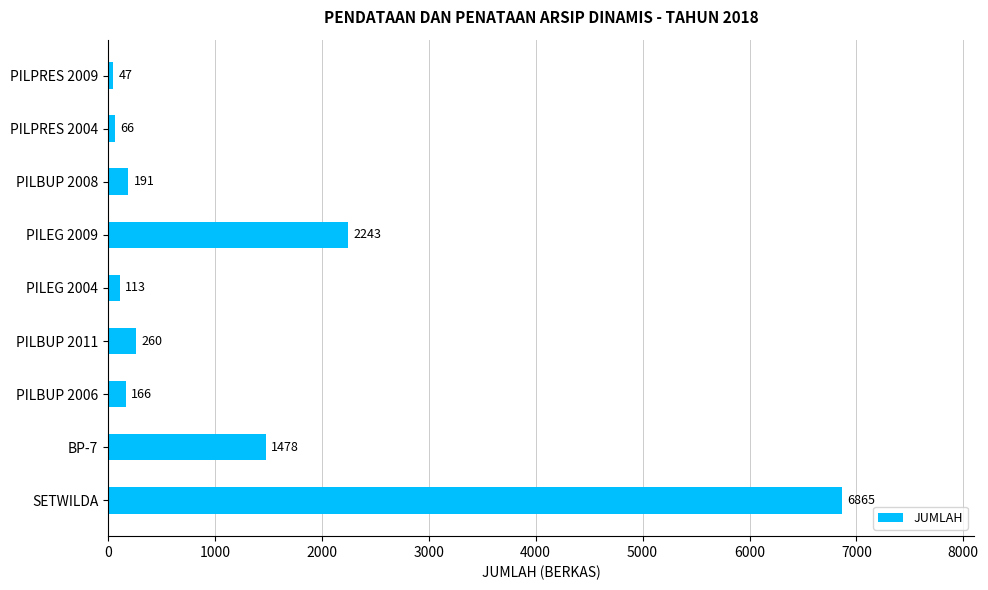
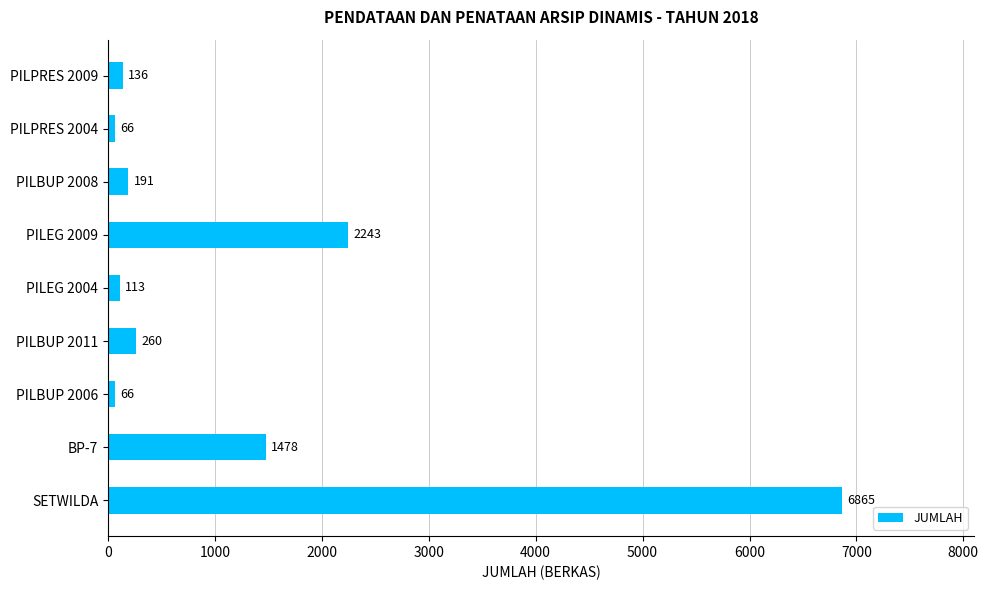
  {
-   "PILPRES 2009": 47,
+   "PILPRES 2009": 136,
    "PILPRES 2004": 66,
    "PILBUP 2008": 191,
    "PILEG 2009": 2243,
    "PILEG 2004": 113,
    "PILBUP 2011": 260,
-   "PILBUP 2006": 166,
+   "PILBUP 2006": 66,
    "BP-7": 1478,
    "SETWILDA": 6865
  }
